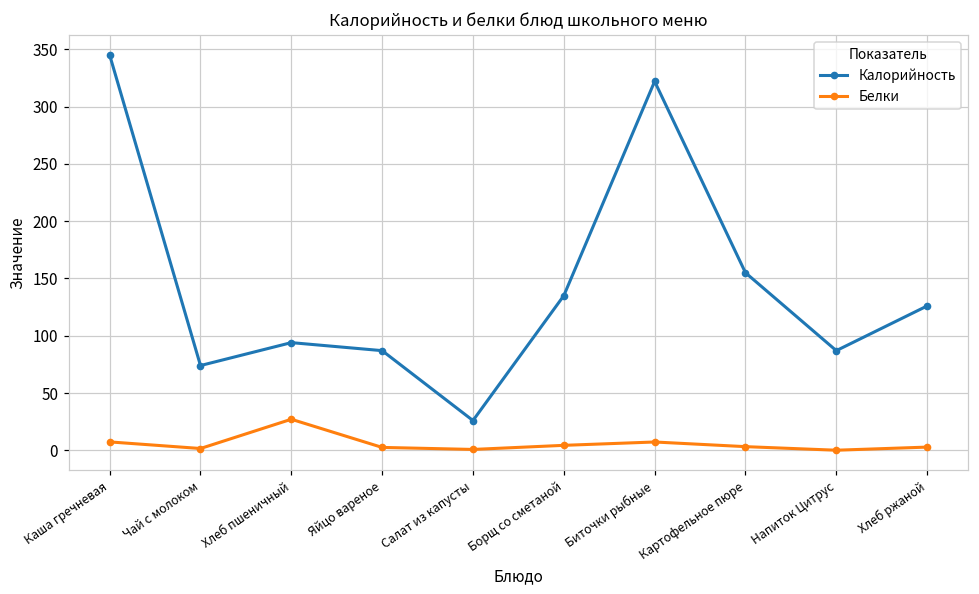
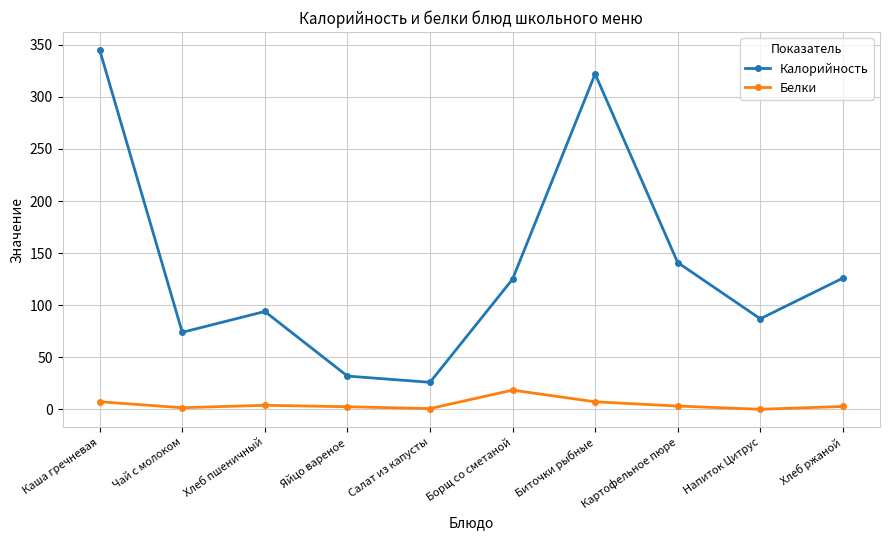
  {
    "Калорийность": {
      "Каша гречневая": 345,
      "Чай с молоком": 74,
      "Хлеб пшеничный": 94,
-     "Яйцо вареное": 87,
+     "Яйцо вареное": 32,
      "Салат из капусты": 26,
-     "Борщ со сметаной": 135,
+     "Борщ со сметаной": 125,
      "Биточки рыбные": 322,
-     "Картофельное пюре": 155,
+     "Картофельное пюре": 141,
      "Напиток Цитрус": 87,
      "Хлеб ржаной": 126
    },
    "Белки": {
      "Каша гречневая": 7,
      "Чай с молоком": 2,
-     "Хлеб пшеничный": 27,
+     "Хлеб пшеничный": 4,
      "Яйцо вареное": 3,
      "Салат из капусты": 1,
-     "Борщ со сметаной": 4,
+     "Борщ со сметаной": 19,
      "Биточки рыбные": 7,
      "Картофельное пюре": 3,
      "Напиток Цитрус": 0,
      "Хлеб ржаной": 3
    }
  }
